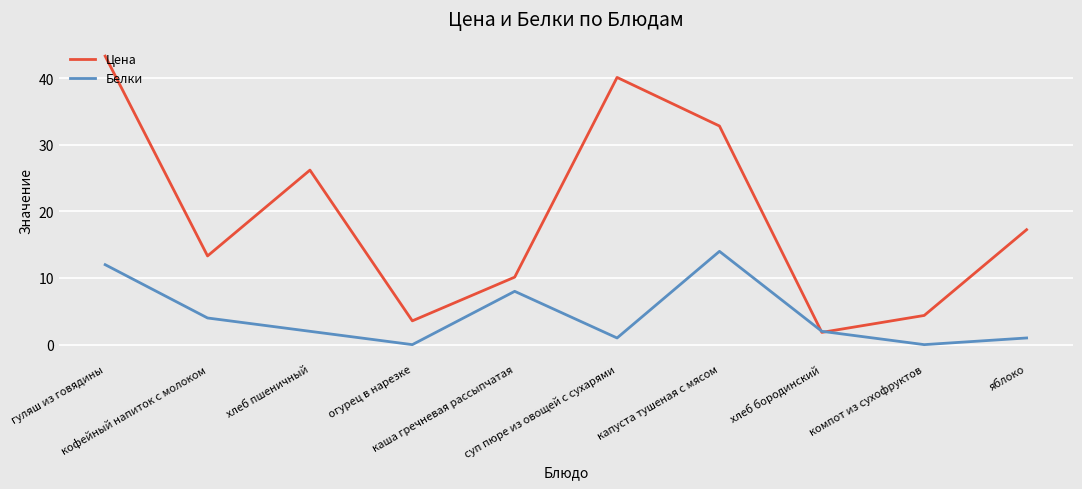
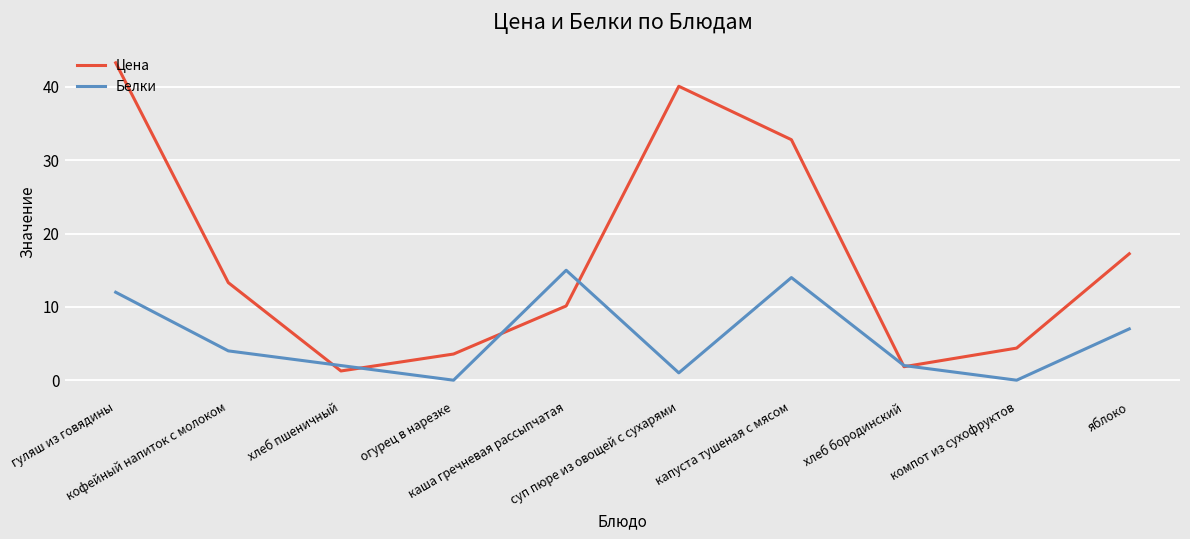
  {
    "Цена": {
      "гуляш из говядины": 43,
      "кофейный напиток с молоком": 13,
-     "хлеб пшеничный": 26,
+     "хлеб пшеничный": 1,
      "огурец в нарезке": 4,
      "каша гречневая рассыпчатая": 10,
      "суп пюре из овощей с сухарями": 40,
      "капуста тушеная с мясом": 33,
      "компот из сухофруктов": 4,
      "яблоко": 17
    },
    "Белки": {
      "гуляш из говядины": 12,
      "кофейный напиток с молоком": 4,
      "хлеб пшеничный": 2,
      "огурец в нарезке": 0,
-     "каша гречневая рассыпчатая": 8,
+     "каша гречневая рассыпчатая": 15,
      "суп пюре из овощей с сухарями": 1,
      "капуста тушеная с мясом": 14,
      "компот из сухофруктов": 0,
-     "яблоко": 1
+     "яблоко": 7
    }
  }
